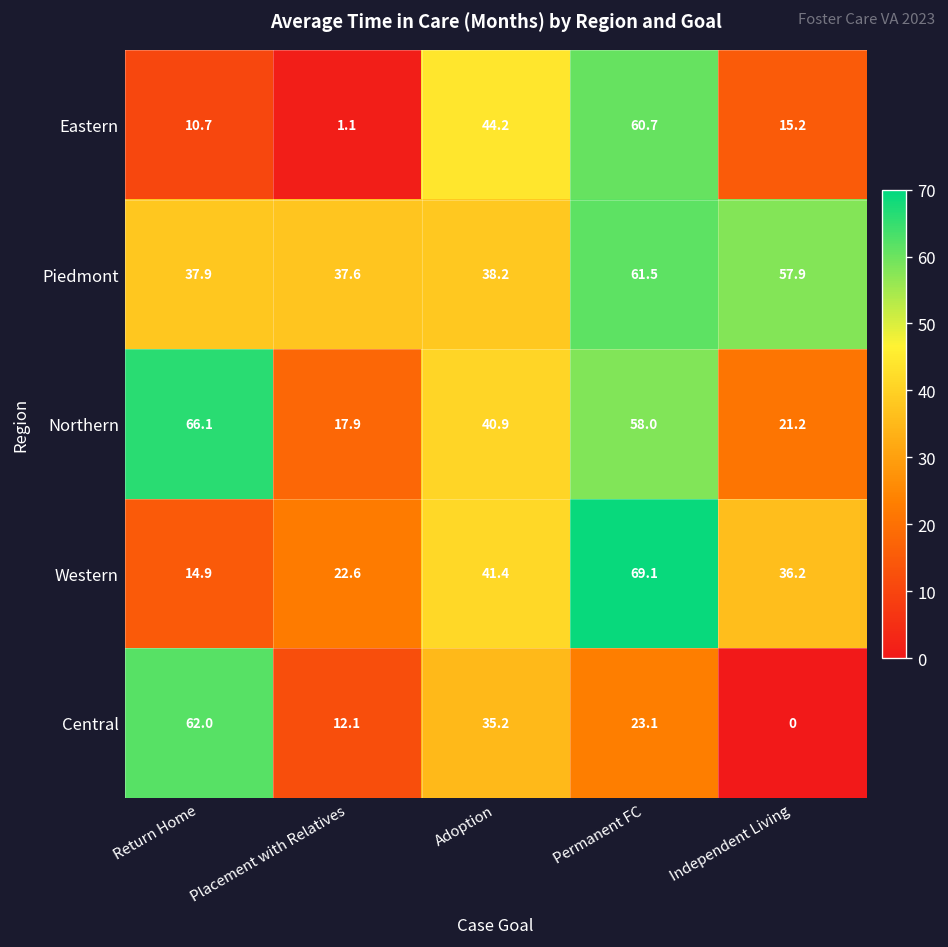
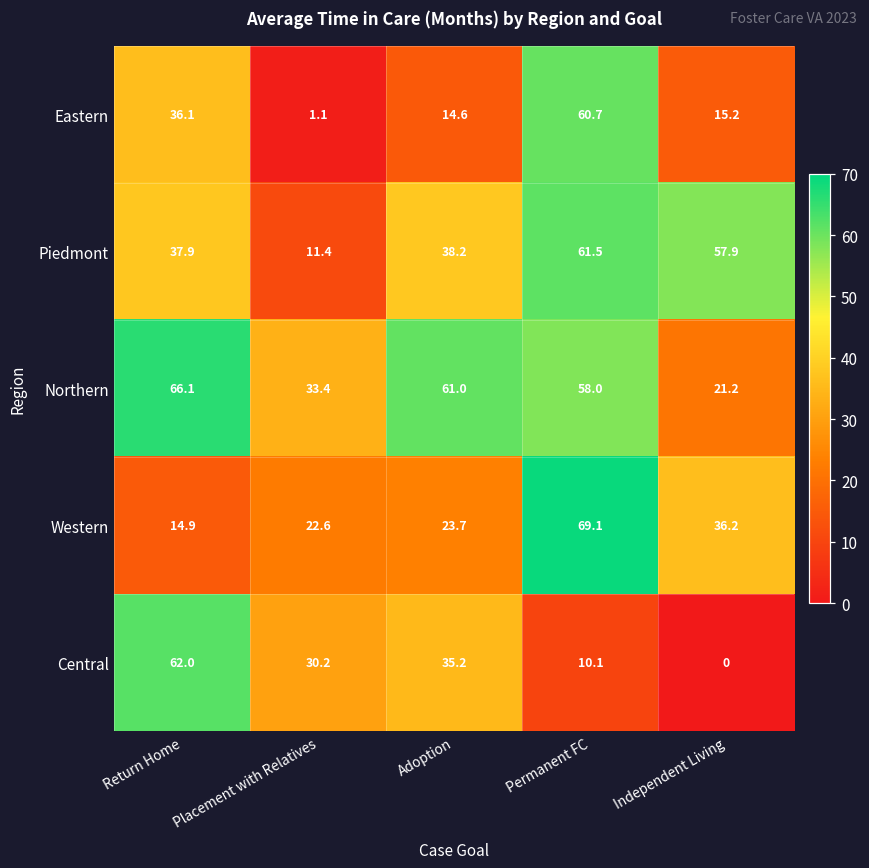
  {
    "Eastern": {
-     "Return Home": 10.7,
+     "Return Home": 36.1,
      "Placement with Relatives": 1.1,
-     "Adoption": 44.2,
+     "Adoption": 14.6,
      "Permanent FC": 60.7,
      "Independent Living": 15.2
    },
    "Piedmont": {
      "Return Home": 37.9,
-     "Placement with Relatives": 37.6,
+     "Placement with Relatives": 11.4,
      "Adoption": 38.2,
      "Permanent FC": 61.5,
      "Independent Living": 57.9
    },
    "Northern": {
      "Return Home": 66.1,
-     "Placement with Relatives": 17.9,
-     "Adoption": 40.9,
+     "Placement with Relatives": 33.4,
+     "Adoption": 61.0,
      "Permanent FC": 58.0,
      "Independent Living": 21.2
    },
    "Western": {
      "Return Home": 14.9,
      "Placement with Relatives": 22.6,
-     "Adoption": 41.4,
+     "Adoption": 23.7,
      "Permanent FC": 69.1,
      "Independent Living": 36.2
    },
    "Central": {
      "Return Home": 62.0,
-     "Placement with Relatives": 12.1,
+     "Placement with Relatives": 30.2,
      "Adoption": 35.2,
-     "Permanent FC": 23.1,
+     "Permanent FC": 10.1,
      "Independent Living": 0
    }
  }
